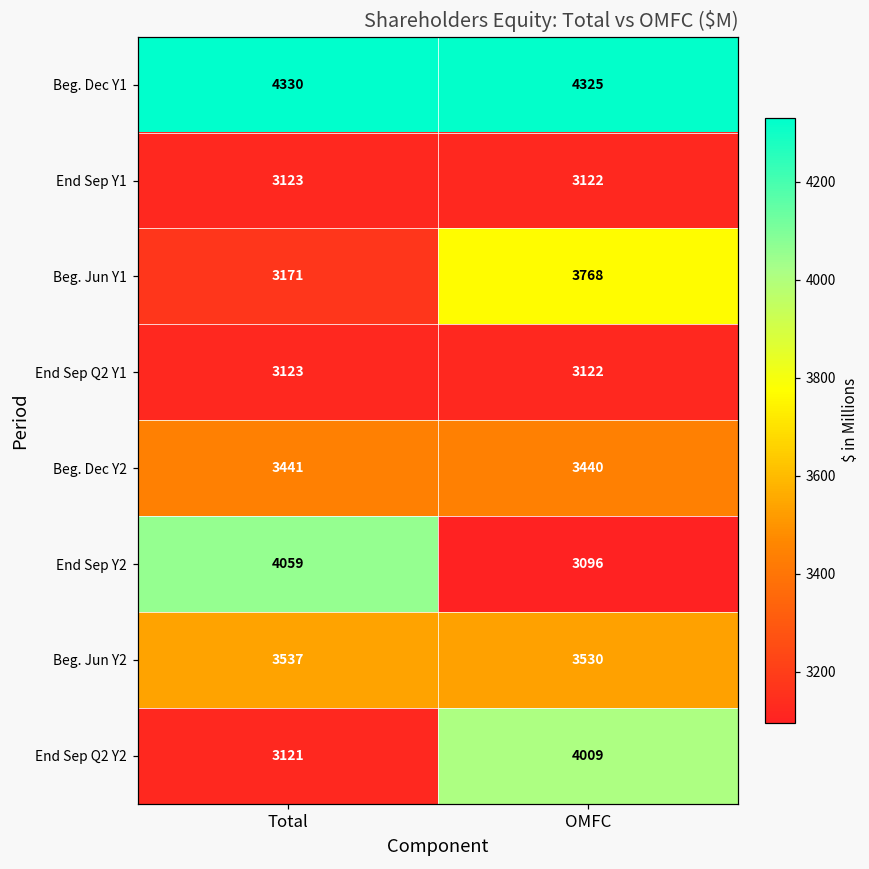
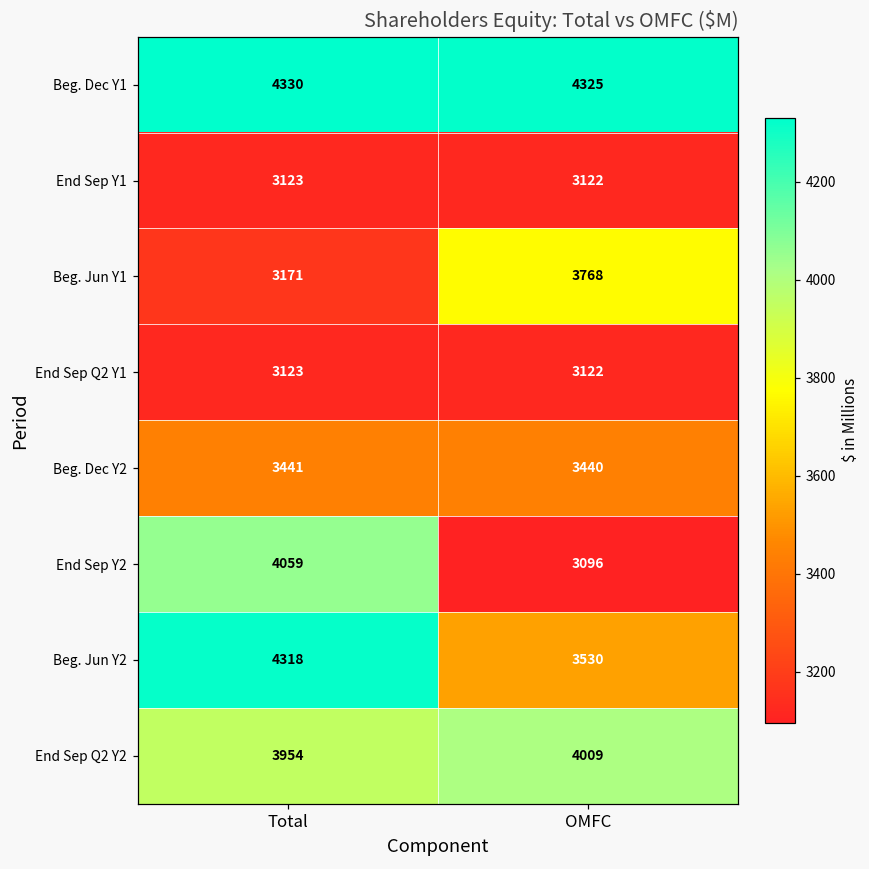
  {
    "Beg. Dec Y1": {
      "Total": 4330,
      "OMFC": 4325
    },
    "End Sep Y1": {
      "Total": 3123,
      "OMFC": 3122
    },
    "Beg. Jun Y1": {
      "Total": 3171,
      "OMFC": 3768
    },
    "End Sep Q2 Y1": {
      "Total": 3123,
      "OMFC": 3122
    },
    "Beg. Dec Y2": {
      "Total": 3441,
      "OMFC": 3440
    },
    "End Sep Y2": {
      "Total": 4059,
      "OMFC": 3096
    },
    "Beg. Jun Y2": {
-     "Total": 3537,
+     "Total": 4318,
      "OMFC": 3530
    },
    "End Sep Q2 Y2": {
-     "Total": 3121,
+     "Total": 3954,
      "OMFC": 4009
    }
  }
